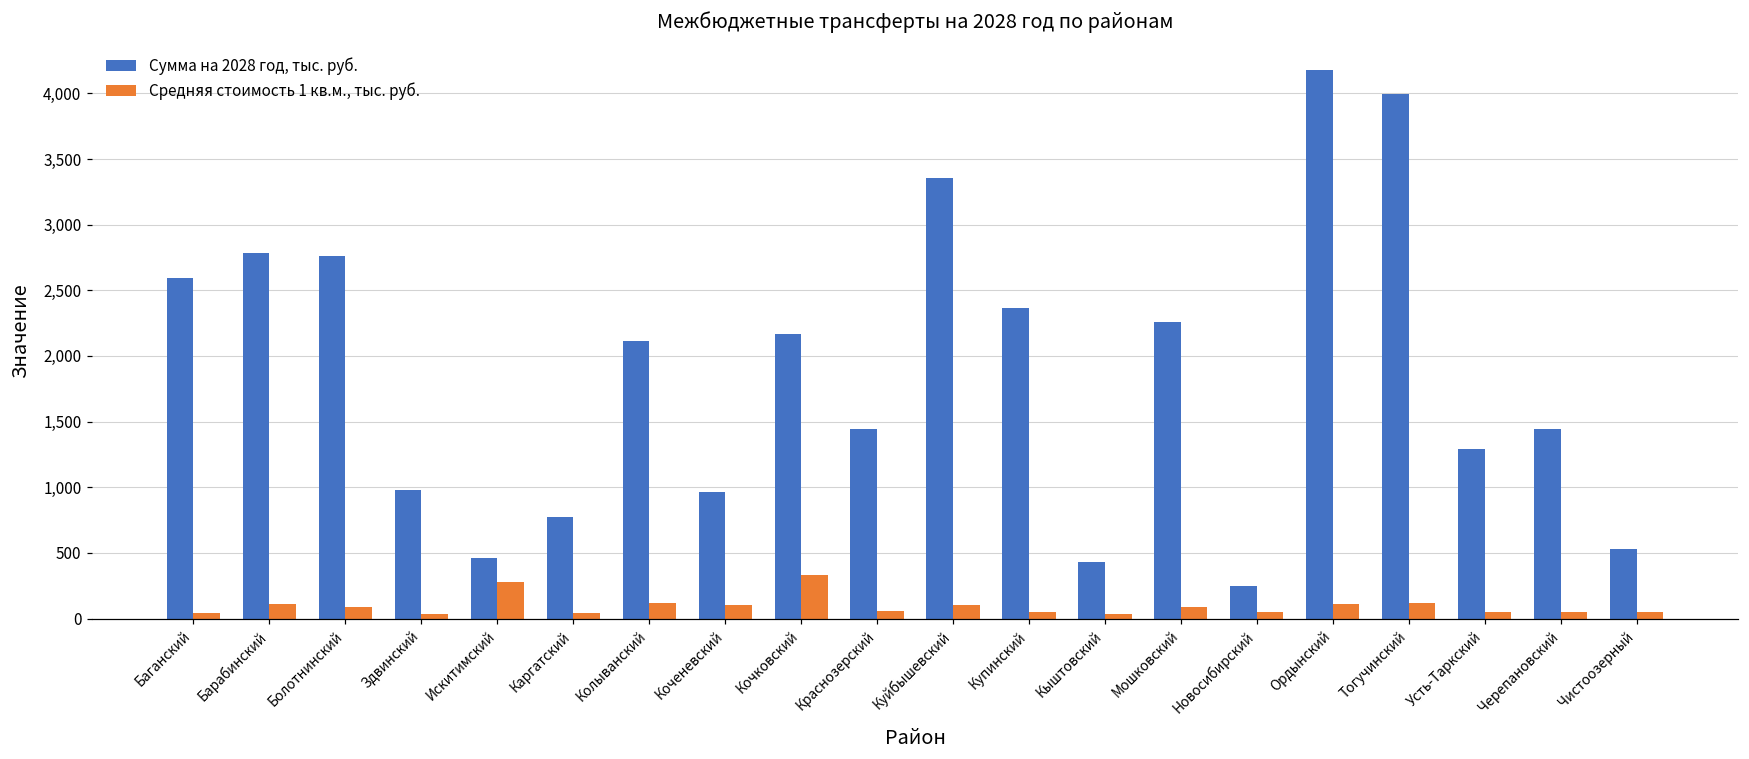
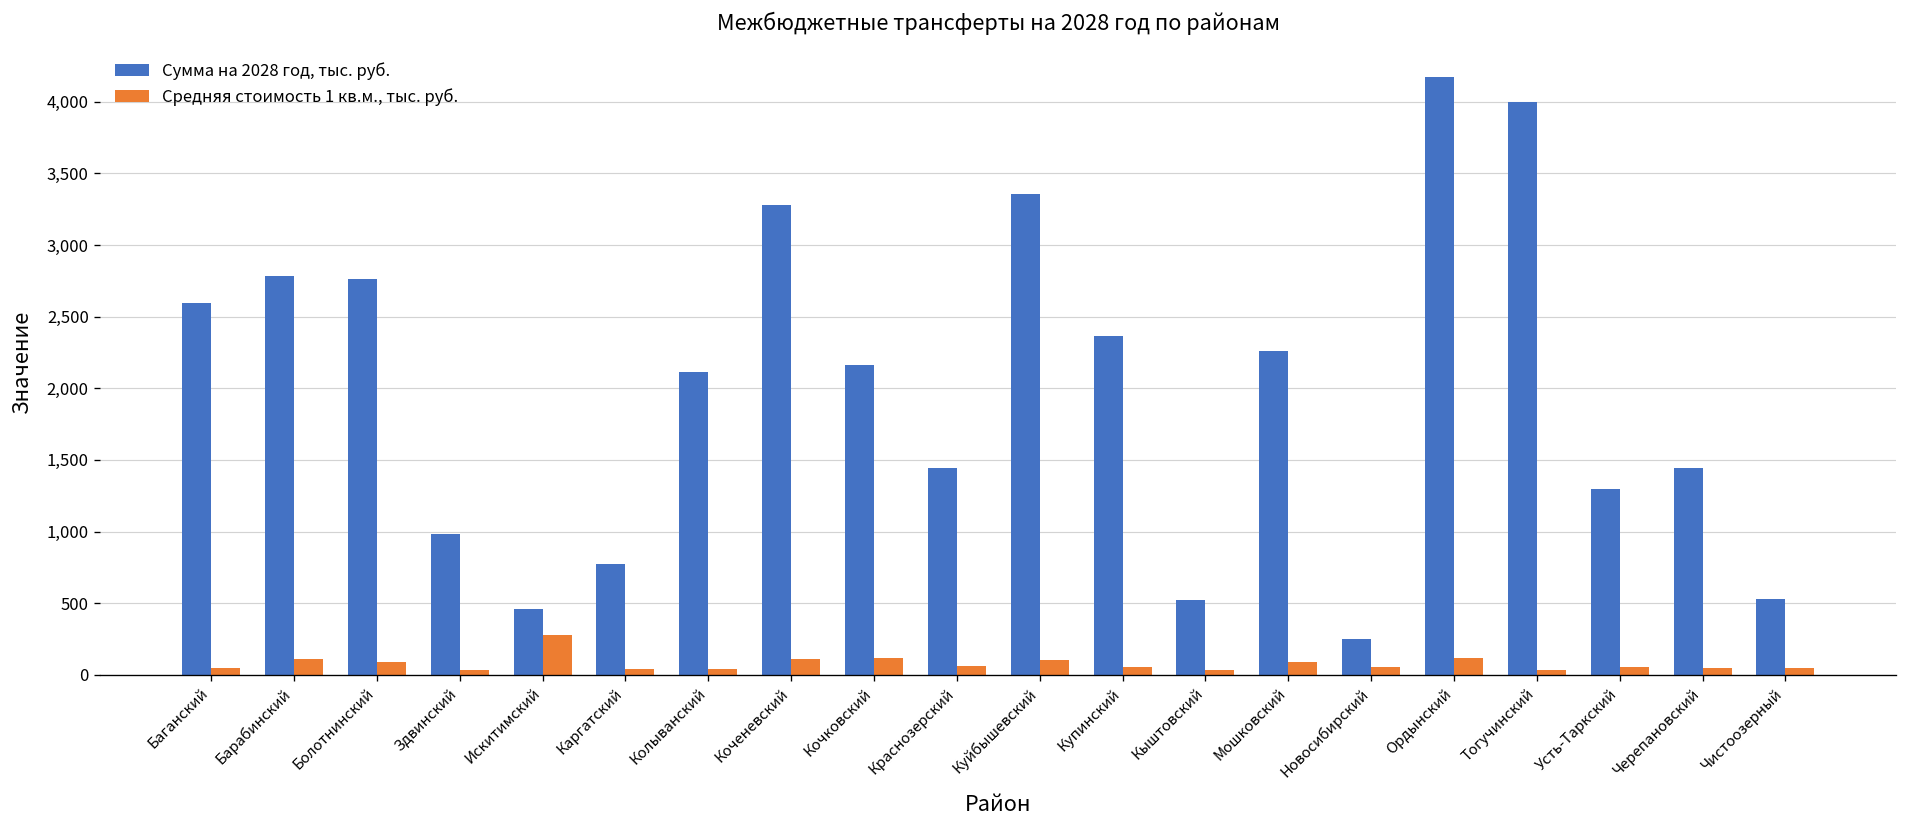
  {
    "Сумма на 2028 год, тыс. руб.": {
      "Баганский": "2,600",
      "Барабинский": "2,780",
      "Болотнинский": "2,760",
      "Здвинский": "980",
      "Искитимский": "460",
      "Каргатский": "770",
      "Колыванский": "2,110",
-     "Коченевский": "960",
+     "Коченевский": "3,280",
      "Кочковский": "2,170",
      "Краснозерский": "1,440",
      "Куйбышевский": "3,350",
      "Купинский": "2,370",
-     "Кыштовский": "430",
+     "Кыштовский": "520",
      "Мошковский": "2,260",
      "Новосибирский": "250",
      "Ордынский": "4,170",
      "Тогучинский": "4,000",
      "Усть-Таркский": "1,290",
      "Черепановский": "1,450",
      "Чистоозерный": "530"
    },
    "Средняя стоимость 1 кв.м., тыс. руб.": {
      "Баганский": "50",
      "Барабинский": "110",
      "Болотнинский": "90",
      "Здвинский": "30",
      "Искитимский": "280",
      "Каргатский": "40",
-     "Колыванский": "120",
+     "Колыванский": "40",
      "Коченевский": "110",
-     "Кочковский": "330",
+     "Кочковский": "110",
      "Краснозерский": "60",
      "Куйбышевский": "100",
      "Купинский": "50",
      "Кыштовский": "30",
      "Мошковский": "90",
      "Новосибирский": "50",
      "Ордынский": "110",
-     "Тогучинский": "120",
+     "Тогучинский": "40",
      "Усть-Таркский": "50",
      "Черепановский": "50",
      "Чистоозерный": "50"
    }
  }
